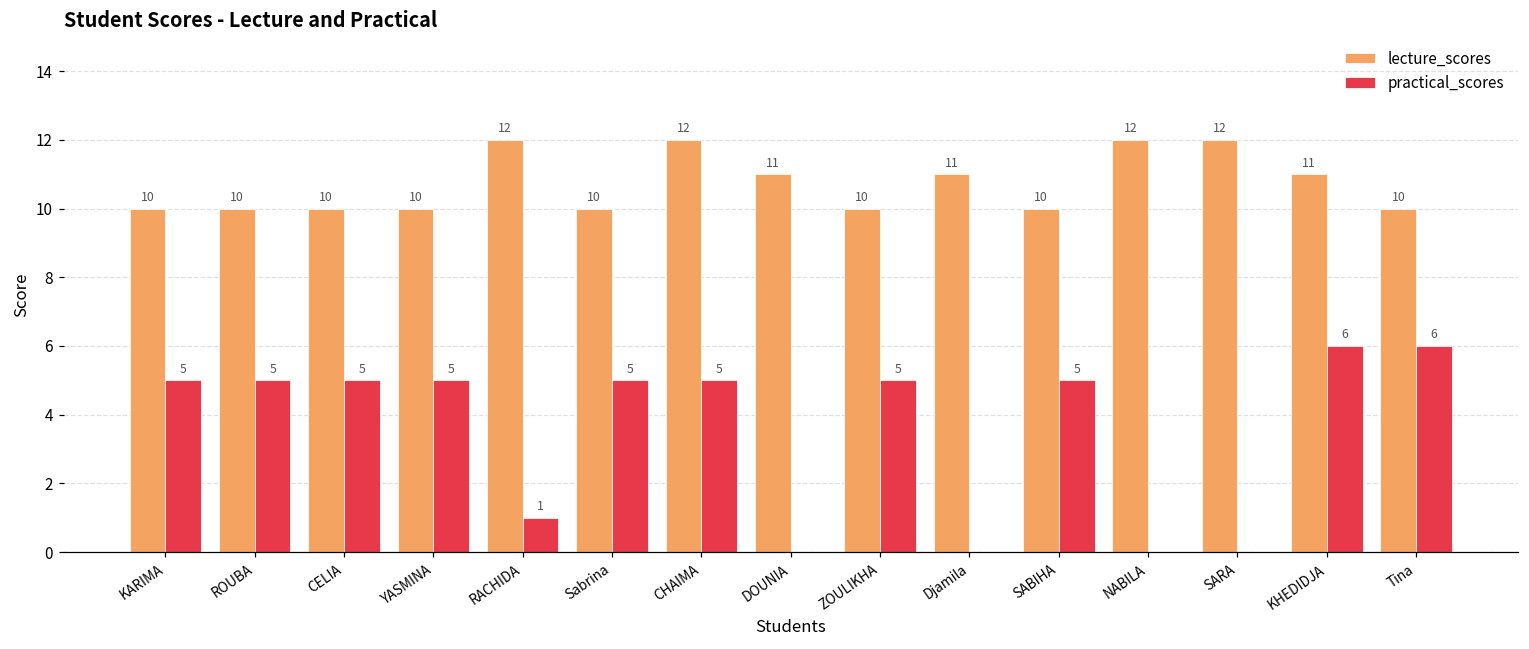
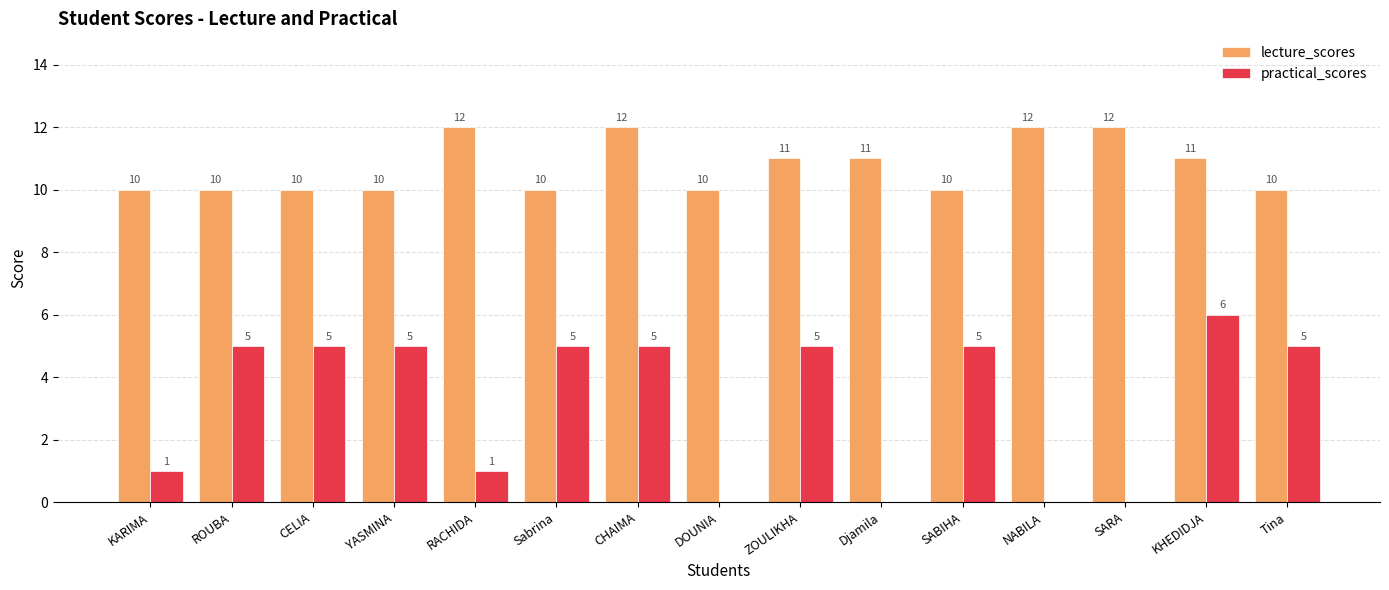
  {
    "lecture_scores": {
      "KARIMA": 10,
      "ROUBA": 10,
      "CELIA": 10,
      "YASMINA": 10,
      "RACHIDA": 12,
      "Sabrina": 10,
      "CHAIMA": 12,
-     "DOUNIA": 11,
-     "ZOULIKHA": 10,
+     "DOUNIA": 10,
+     "ZOULIKHA": 11,
      "Djamila": 11,
      "SABIHA": 10,
      "NABILA": 12,
      "SARA": 12,
      "KHEDIDJA": 11,
      "Tina": 10
    },
    "practical_scores": {
-     "KARIMA": 5,
+     "KARIMA": 1,
      "ROUBA": 5,
      "CELIA": 5,
      "YASMINA": 5,
      "RACHIDA": 1,
      "Sabrina": 5,
      "CHAIMA": 5,
      "ZOULIKHA": 5,
      "SABIHA": 5,
      "KHEDIDJA": 6,
-     "Tina": 6
+     "Tina": 5
    }
  }
